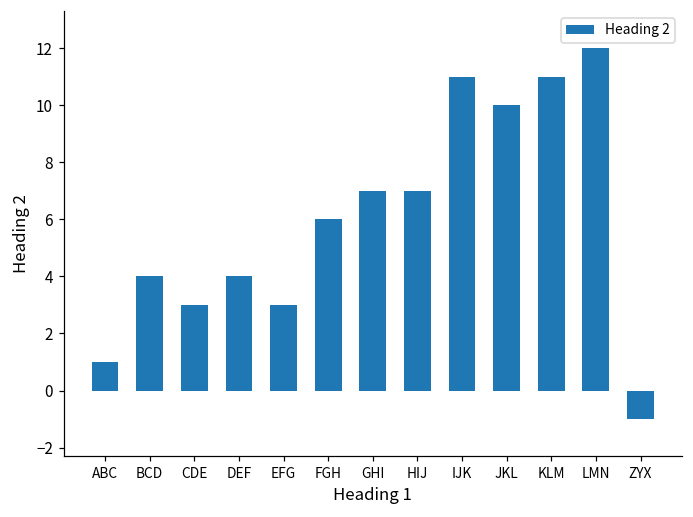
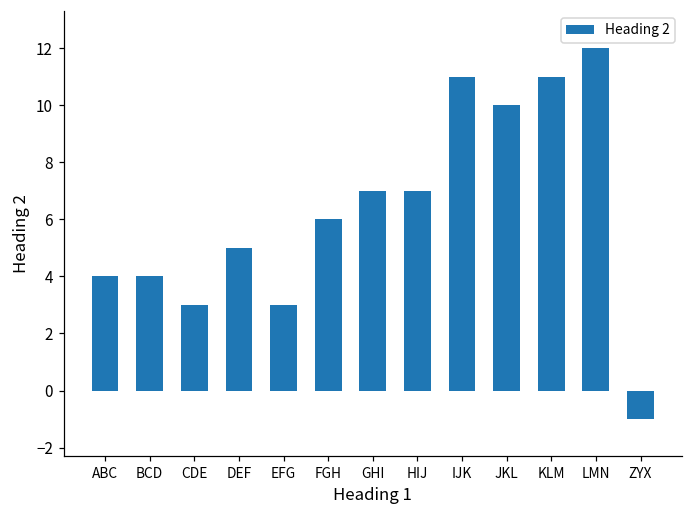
  {
-   "ABC": 1,
+   "ABC": 4,
    "BCD": 4,
    "CDE": 3,
-   "DEF": 4,
+   "DEF": 5,
    "EFG": 3,
    "FGH": 6,
    "GHI": 7,
    "HIJ": 7,
    "IJK": 11,
    "JKL": 10,
    "KLM": 11,
    "LMN": 12,
    "ZYX": -1
  }
